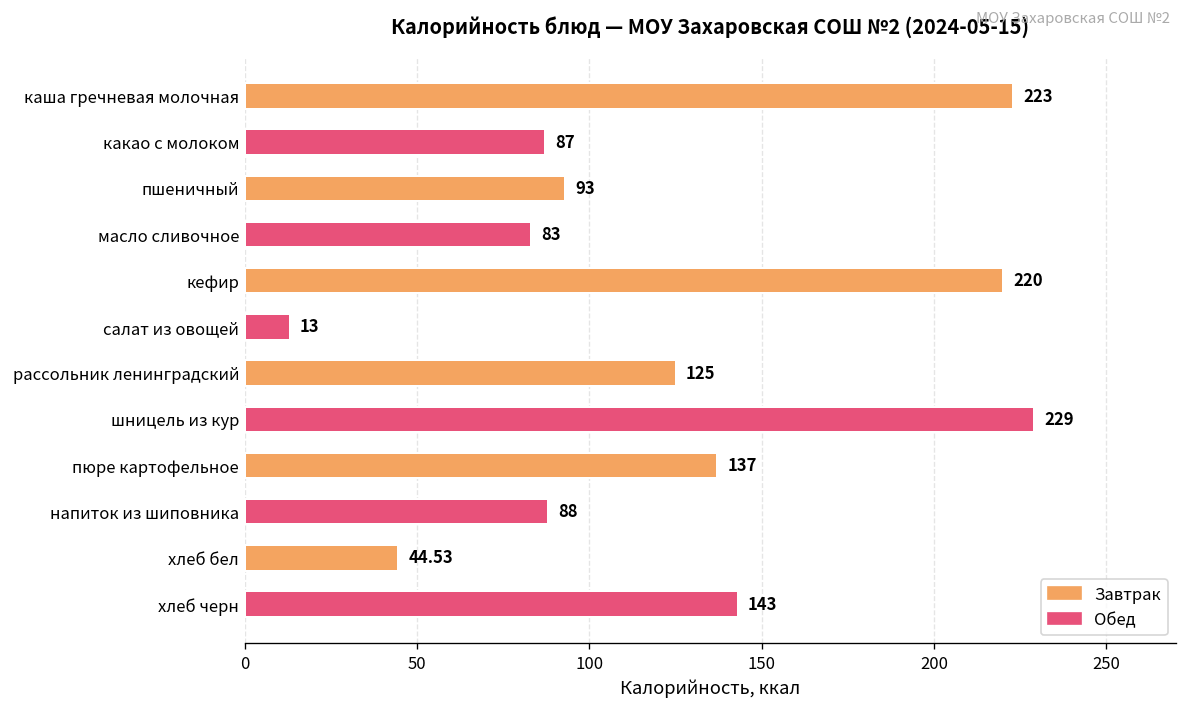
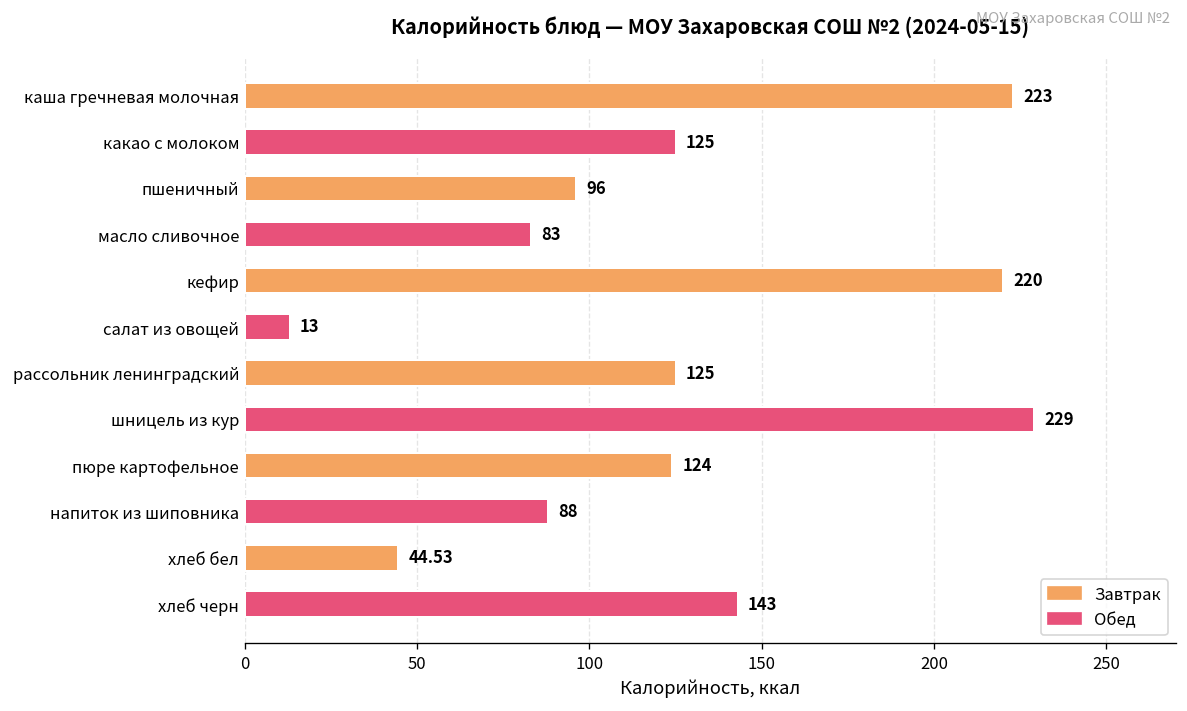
  {
    "каша гречневая молочная": 223,
-   "какао с молоком": 87,
-   "пшеничный": 93,
+   "какао с молоком": 125,
+   "пшеничный": 96,
    "масло сливочное": 83,
    "кефир": 220,
    "салат из овощей": 13,
    "рассольник ленинградский": 125,
    "шницель из кур": 229,
-   "пюре картофельное": 137,
+   "пюре картофельное": 124,
    "напиток из шиповника": 88,
    "хлеб бел": 44.53,
    "хлеб черн": 143
  }
